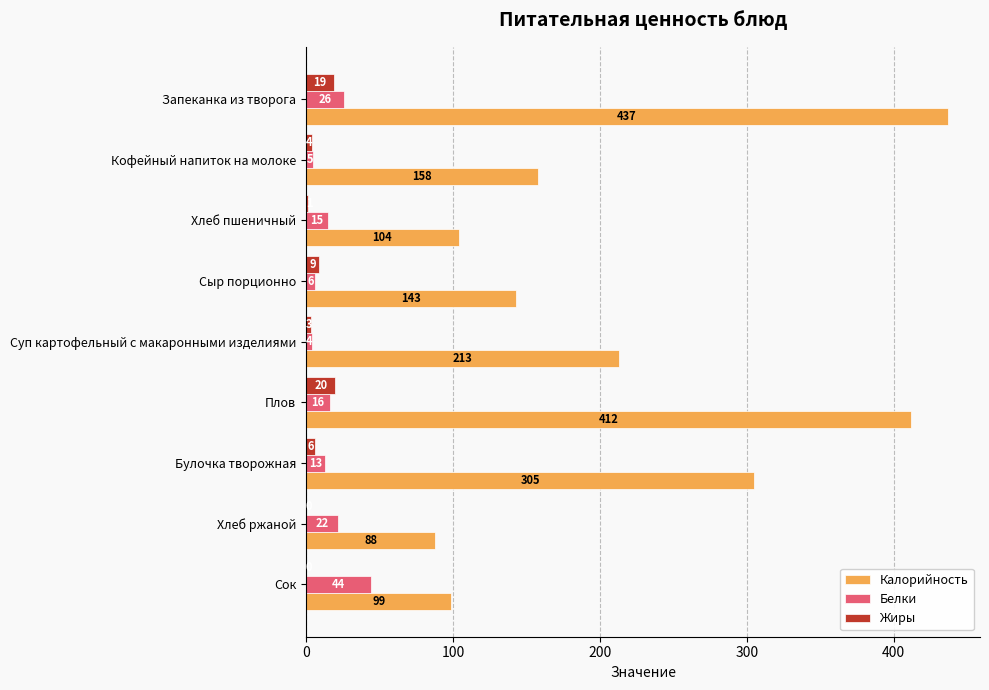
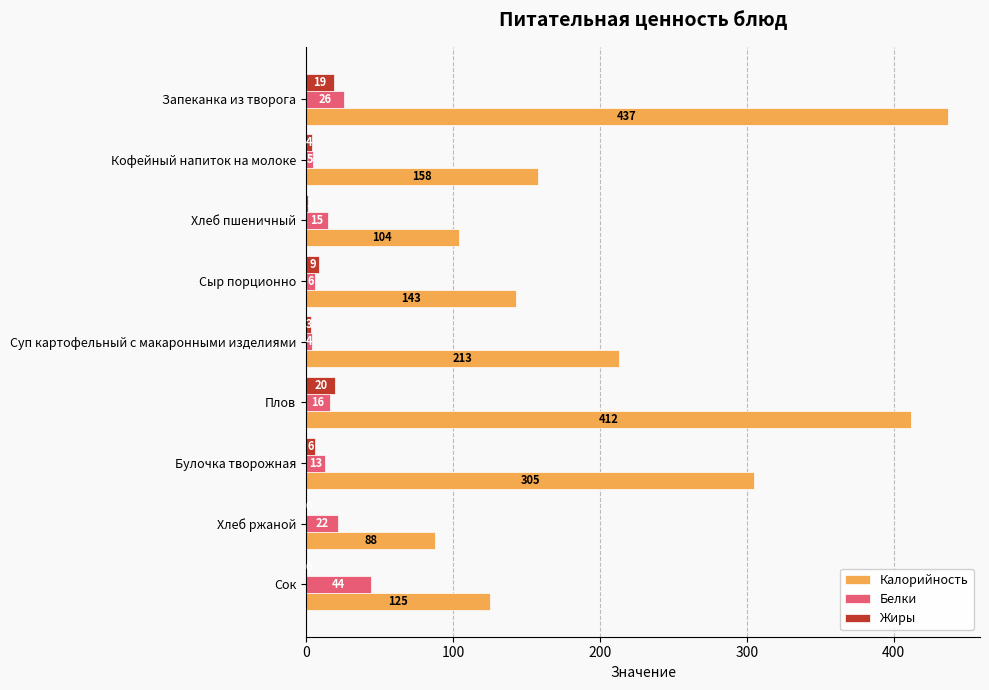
  {
    "Калорийность": {
      "Запеканка из творога": 437,
      "Кофейный напиток на молоке": 158,
      "Хлеб пшеничный": 104,
      "Сыр порционно": 143,
      "Суп картофельный с макаронными изделиями": 213,
      "Плов": 412,
      "Булочка творожная": 305,
      "Хлеб ржаной": 88,
-     "Сок": 99
+     "Сок": 125
    },
    "Белки": {
      "Запеканка из творога": 26,
      "Кофейный напиток на молоке": 5,
      "Хлеб пшеничный": 15,
      "Сыр порционно": 6,
      "Суп картофельный с макаронными изделиями": 4,
      "Плов": 16,
      "Булочка творожная": 13,
      "Хлеб ржаной": 22,
      "Сок": 44
    },
    "Жиры": {
      "Запеканка из творога": 19,
      "Кофейный напиток на молоке": 4,
      "Сыр порционно": 9,
      "Суп картофельный с макаронными изделиями": 3,
      "Плов": 20,
      "Булочка творожная": 6
    }
  }
